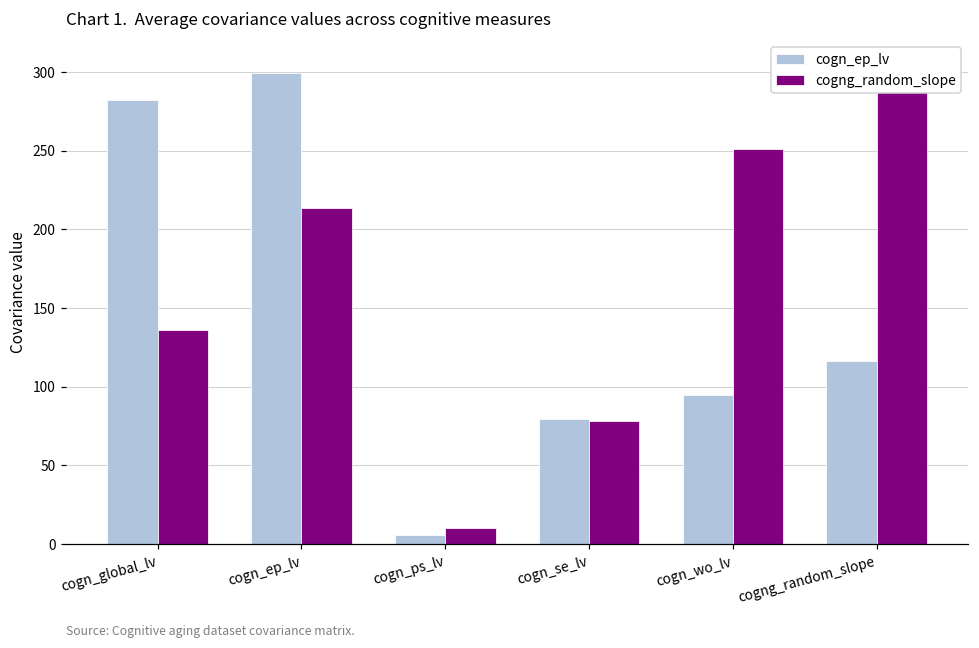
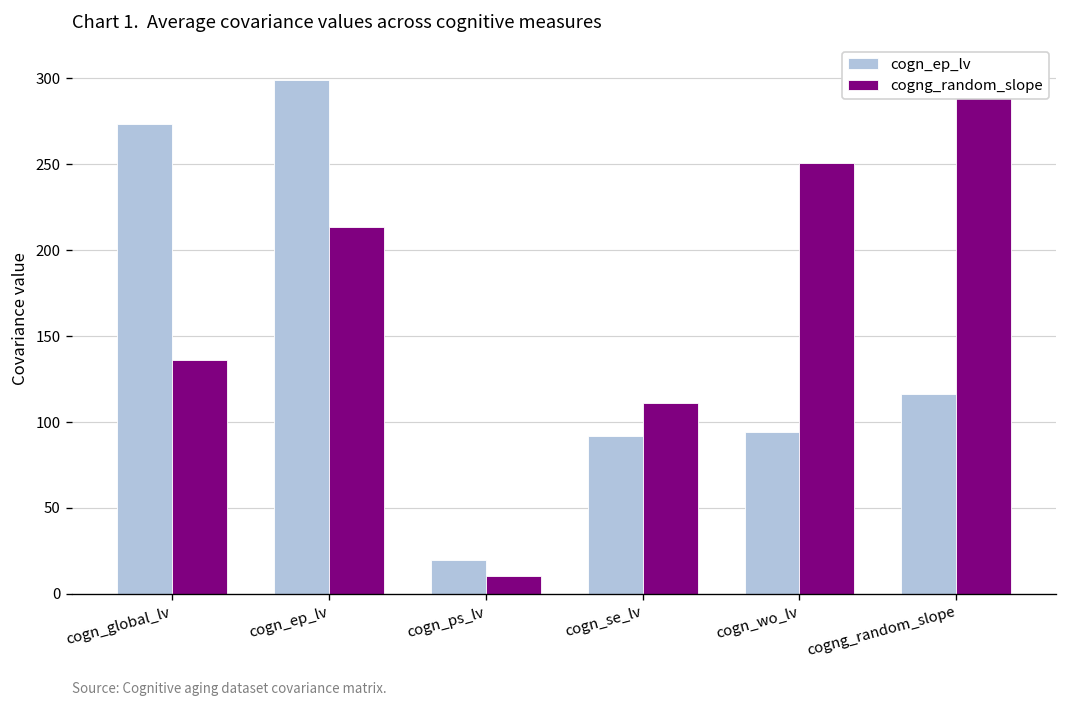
  {
    "cogn_ep_lv": {
-     "cogn_global_lv": 282,
+     "cogn_global_lv": 273,
      "cogn_ep_lv": 299,
-     "cogn_ps_lv": 6,
-     "cogn_se_lv": 79,
+     "cogn_ps_lv": 20,
+     "cogn_se_lv": 92,
      "cogn_wo_lv": 94,
      "cogng_random_slope": 116
    },
    "cogng_random_slope": {
      "cogn_global_lv": 136,
      "cogn_ep_lv": 214,
      "cogn_ps_lv": 10,
-     "cogn_se_lv": 78,
+     "cogn_se_lv": 111,
      "cogn_wo_lv": 251
    }
  }
